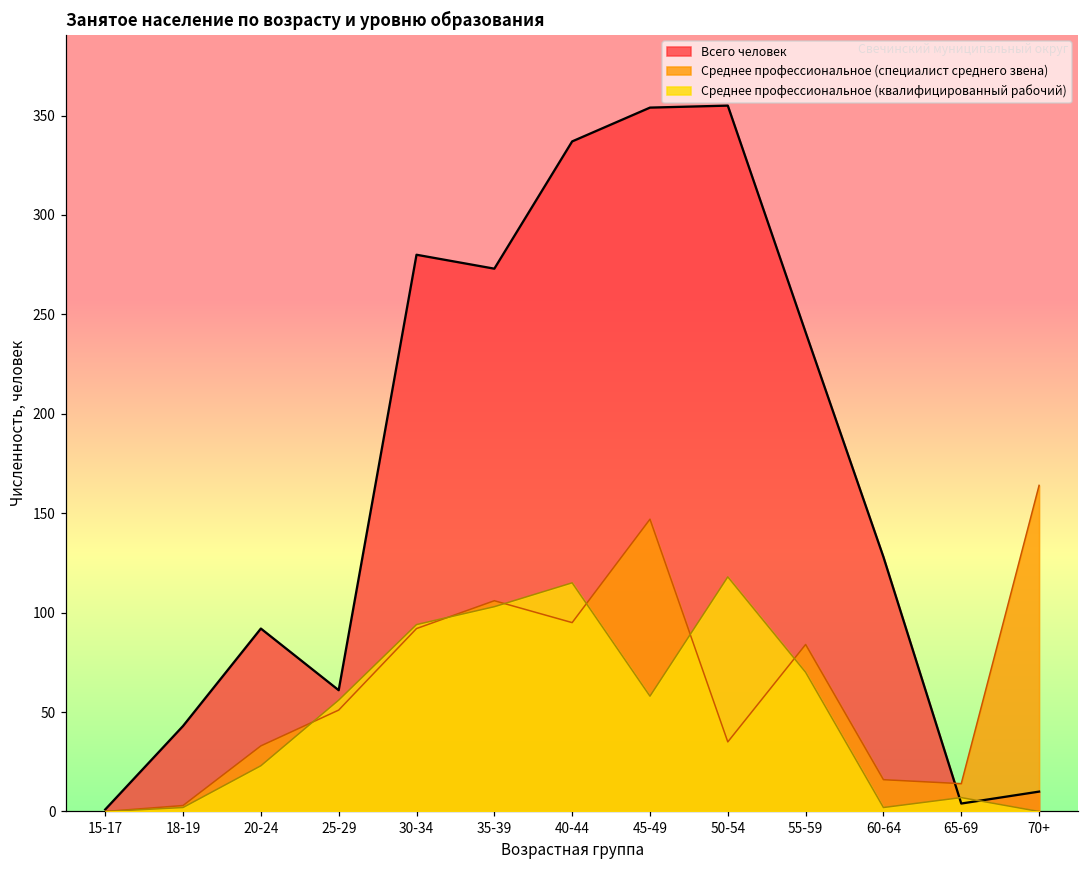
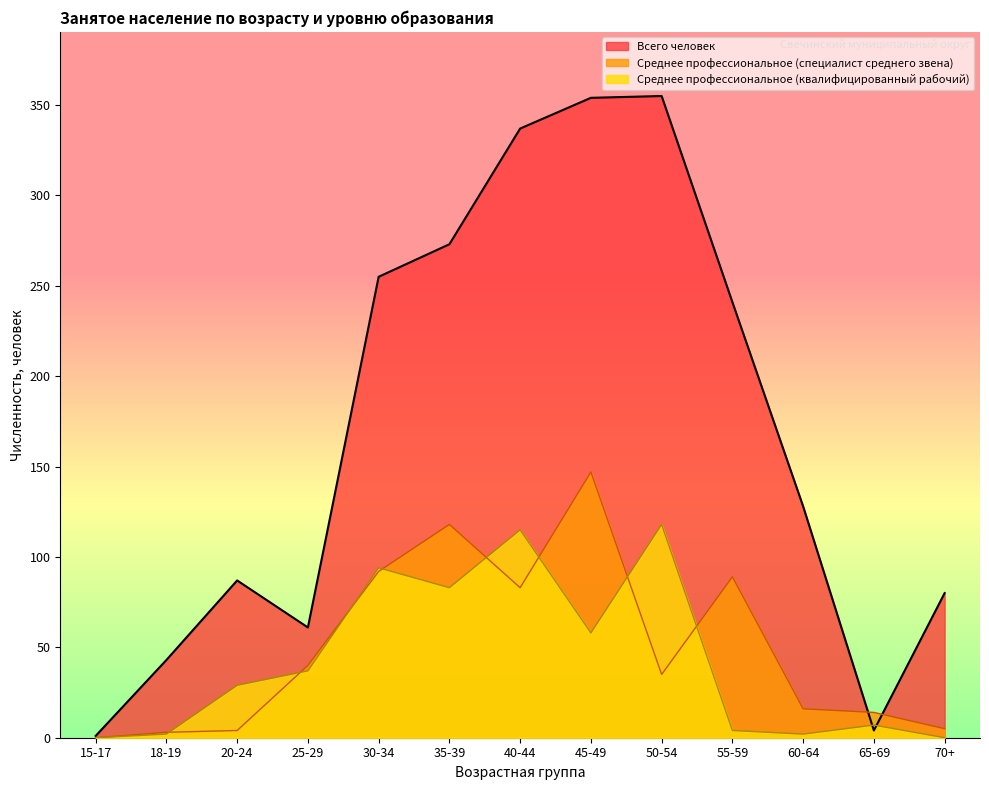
  {
    "Всего человек": {
      "18-19": 43,
-     "20-24": 92,
+     "20-24": 87,
      "25-29": 61,
-     "30-34": 280,
+     "30-34": 255,
      "35-39": 273,
      "40-44": 337,
      "45-49": 354,
      "50-54": 355,
      "55-59": 241,
      "60-64": 128,
      "65-69": 4,
-     "70+": 10
+     "70+": 80
    },
    "Среднее профессиональное (специалист среднего звена)": {
-     "20-24": 33,
-     "25-29": 51,
+     "20-24": 4,
+     "25-29": 40,
      "30-34": 92,
-     "35-39": 106,
-     "40-44": 95,
+     "35-39": 118,
+     "40-44": 83,
      "45-49": 147,
      "50-54": 35,
-     "55-59": 84,
+     "55-59": 89,
      "60-64": 16,
      "65-69": 14,
-     "70+": 164
+     "70+": 5
    },
    "Среднее профессиональное (квалифицированный рабочий)": {
-     "20-24": 23,
-     "25-29": 56,
+     "20-24": 29,
+     "25-29": 37,
      "30-34": 94,
-     "35-39": 103,
+     "35-39": 83,
      "40-44": 115,
      "45-49": 58,
      "50-54": 118,
-     "55-59": 70,
+     "55-59": 4,
      "60-64": 2,
      "65-69": 7,
      "70+": 0
    }
  }
